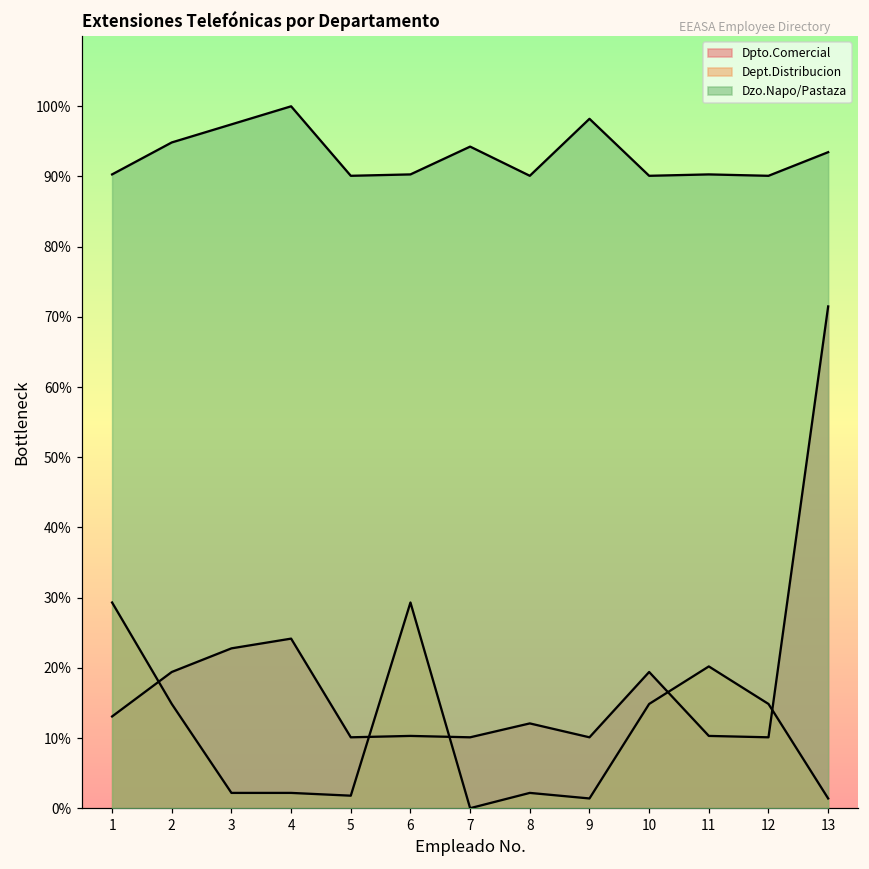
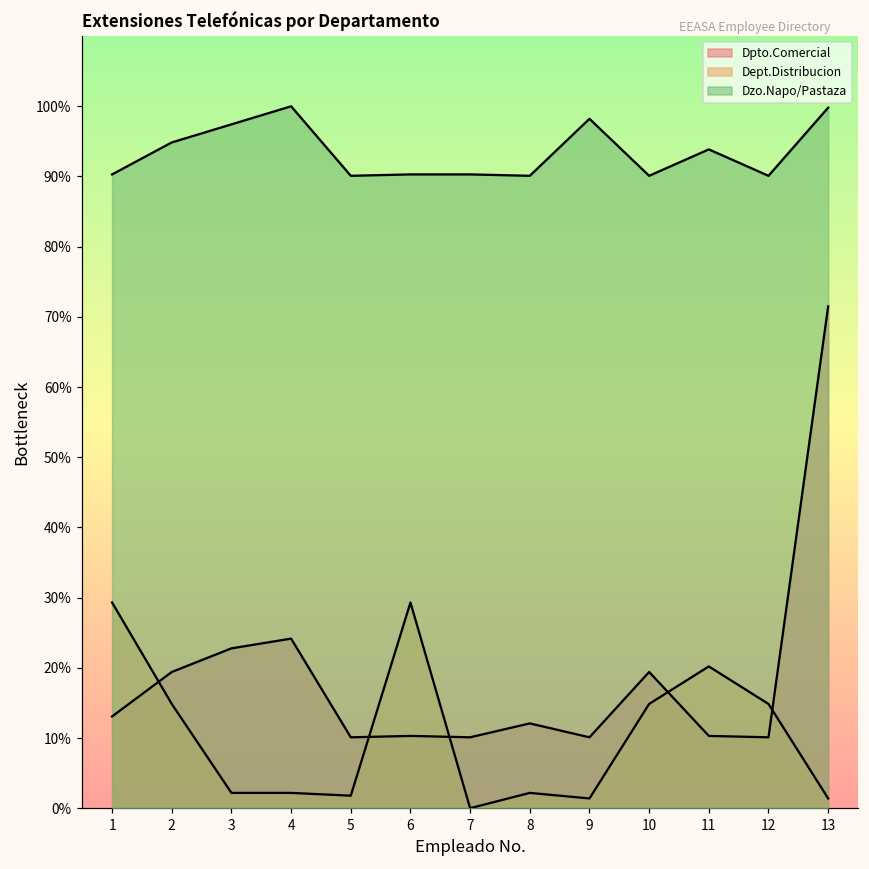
  {
    "Dzo.Napo/Pastaza": {
      "1": "90%",
      "2": "95%",
      "3": "97%",
      "4": "100%",
      "5": "90%",
      "6": "90%",
-     "7": "94%",
+     "7": "90%",
      "8": "90%",
      "9": "98%",
      "10": "90%",
-     "11": "90%",
+     "11": "94%",
      "12": "90%",
-     "13": "93%"
+     "13": "100%"
    }
  }
